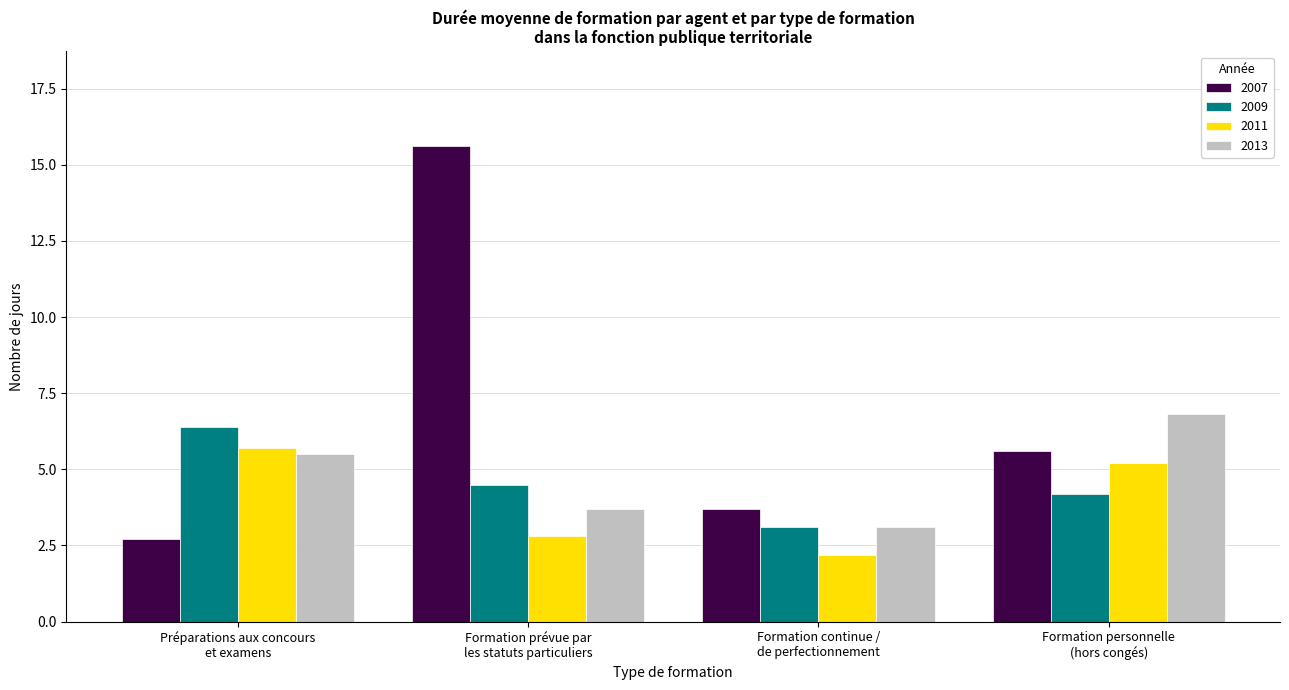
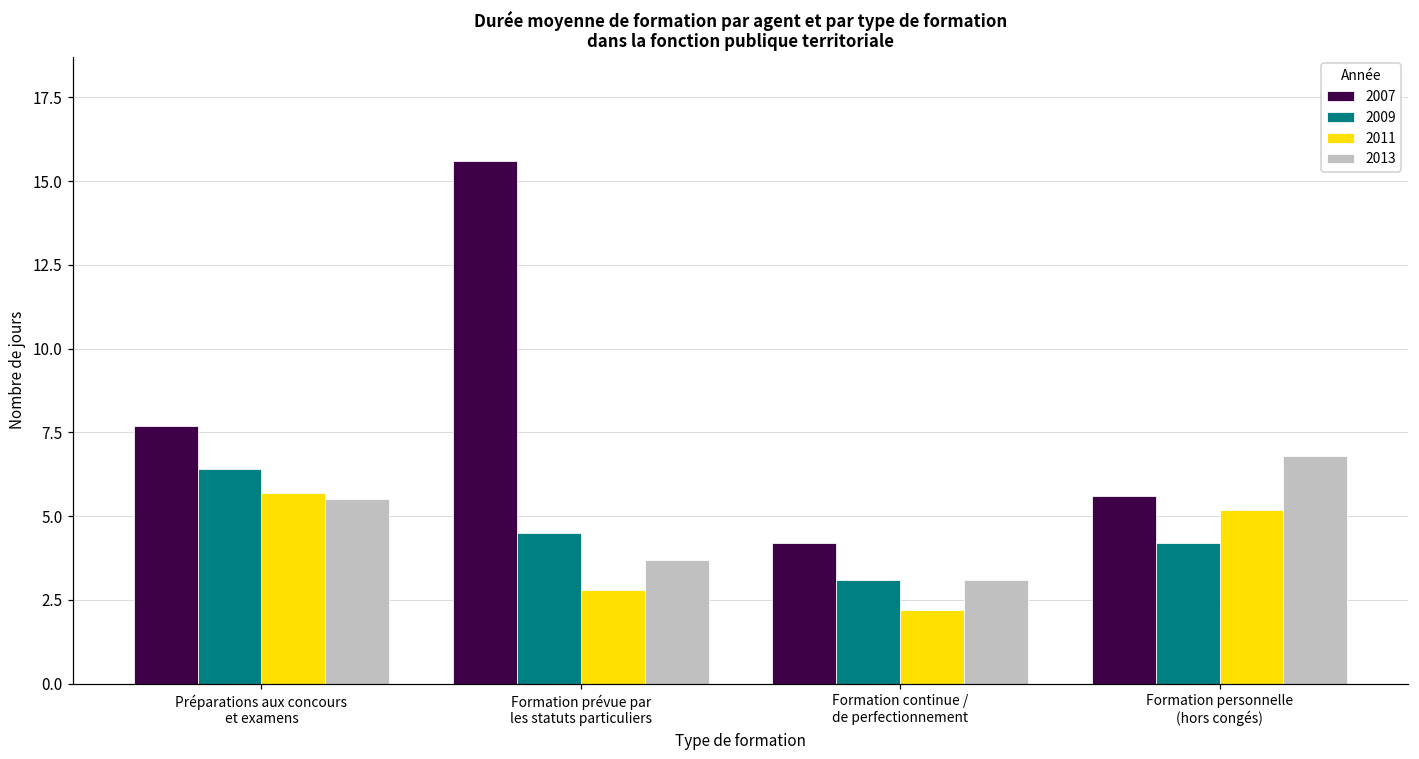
  {
    "2007": {
-     "Préparations aux concours et examens": 2.7,
+     "Préparations aux concours et examens": 7.7,
      "Formation prévue par les statuts particuliers": 15.6,
-     "Formation continue / de perfectionnement": 3.7,
+     "Formation continue / de perfectionnement": 4.2,
      "Formation personnelle (hors congés)": 5.6
    },
    "2009": {
      "Préparations aux concours et examens": 6.4,
      "Formation prévue par les statuts particuliers": 4.5,
      "Formation continue / de perfectionnement": 3.1,
      "Formation personnelle (hors congés)": 4.2
    },
    "2011": {
      "Préparations aux concours et examens": 5.7,
      "Formation prévue par les statuts particuliers": 2.8,
      "Formation continue / de perfectionnement": 2.2,
      "Formation personnelle (hors congés)": 5.2
    },
    "2013": {
      "Préparations aux concours et examens": 5.5,
      "Formation prévue par les statuts particuliers": 3.7,
      "Formation continue / de perfectionnement": 3.1,
      "Formation personnelle (hors congés)": 6.8
    }
  }
